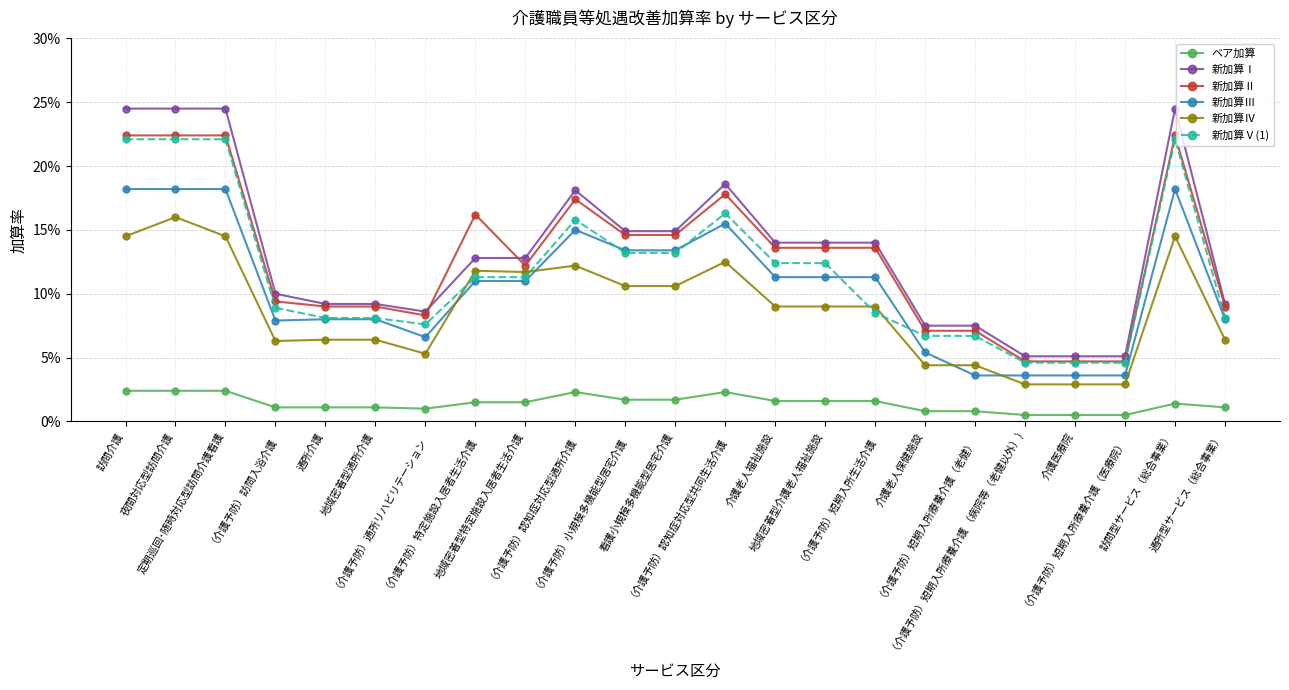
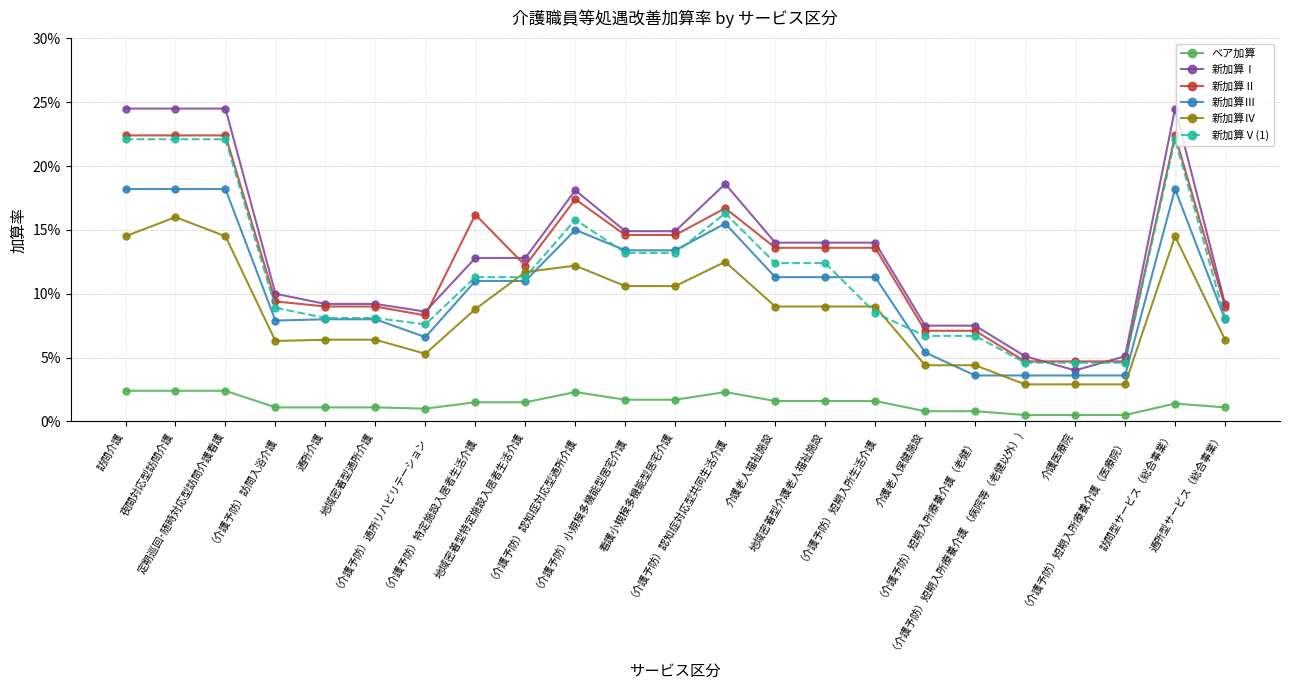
  {
    "ベア加算": {
      "訪問介護": "2.4%",
      "夜間対応型訪問介護": "2.4%",
      "定期巡回･随時対応型訪問介護看護": "2.4%",
      "（介護予防）訪問入浴介護": "1.1%",
      "通所介護": "1.1%",
      "地域密着型通所介護": "1.1%",
      "（介護予防）通所リハビリテーション": "1.0%",
      "（介護予防）特定施設入居者生活介護": "1.5%",
      "地域密着型特定施設入居者生活介護": "1.5%",
      "（介護予防）認知症対応型通所介護": "2.3%",
      "（介護予防）小規模多機能型居宅介護": "1.7%",
      "看護小規模多機能型居宅介護": "1.7%",
      "（介護予防）認知症対応型共同生活介護": "2.3%",
      "介護老人福祉施設": "1.6%",
      "地域密着型介護老人福祉施設": "1.6%",
      "（介護予防）短期入所生活介護": "1.6%",
      "介護老人保健施設": "0.8%",
      "（介護予防）短期入所療養介護（老健）": "0.8%",
      "（介護予防）短期入所療養介護 （病院等（老健以外）)": "0.5%",
      "介護医療院": "0.5%",
      "（介護予防）短期入所療養介護（医療院）": "0.5%",
      "訪問型サービス（総合事業）": "1.4%",
      "通所型サービス（総合事業）": "1.1%"
    },
    "新加算Ⅰ": {
      "訪問介護": "24.5%",
      "夜間対応型訪問介護": "24.5%",
      "定期巡回･随時対応型訪問介護看護": "24.5%",
      "（介護予防）訪問入浴介護": "10.0%",
      "通所介護": "9.2%",
      "地域密着型通所介護": "9.2%",
      "（介護予防）通所リハビリテーション": "8.6%",
      "（介護予防）特定施設入居者生活介護": "12.8%",
      "地域密着型特定施設入居者生活介護": "12.8%",
      "（介護予防）認知症対応型通所介護": "18.1%",
      "（介護予防）小規模多機能型居宅介護": "14.9%",
      "看護小規模多機能型居宅介護": "14.9%",
      "（介護予防）認知症対応型共同生活介護": "18.6%",
      "介護老人福祉施設": "14.0%",
      "地域密着型介護老人福祉施設": "14.0%",
      "（介護予防）短期入所生活介護": "14.0%",
      "介護老人保健施設": "7.5%",
      "（介護予防）短期入所療養介護（老健）": "7.5%",
      "（介護予防）短期入所療養介護 （病院等（老健以外）)": "5.1%",
-     "介護医療院": "5.1%",
+     "介護医療院": "4.0%",
      "（介護予防）短期入所療養介護（医療院）": "5.1%",
      "訪問型サービス（総合事業）": "24.5%",
      "通所型サービス（総合事業）": "9.2%"
    },
    "新加算Ⅱ": {
      "訪問介護": "22.4%",
      "夜間対応型訪問介護": "22.4%",
      "定期巡回･随時対応型訪問介護看護": "22.4%",
      "（介護予防）訪問入浴介護": "9.4%",
      "通所介護": "9.0%",
      "地域密着型通所介護": "9.0%",
      "（介護予防）通所リハビリテーション": "8.3%",
      "（介護予防）特定施設入居者生活介護": "16.2%",
      "地域密着型特定施設入居者生活介護": "12.2%",
      "（介護予防）認知症対応型通所介護": "17.4%",
      "（介護予防）小規模多機能型居宅介護": "14.6%",
      "看護小規模多機能型居宅介護": "14.6%",
-     "（介護予防）認知症対応型共同生活介護": "17.8%",
+     "（介護予防）認知症対応型共同生活介護": "16.7%",
      "介護老人福祉施設": "13.6%",
      "地域密着型介護老人福祉施設": "13.6%",
      "（介護予防）短期入所生活介護": "13.6%",
      "介護老人保健施設": "7.1%",
      "（介護予防）短期入所療養介護（老健）": "7.1%",
      "訪問型サービス（総合事業）": "22.4%",
      "通所型サービス（総合事業）": "9.0%"
    },
    "新加算Ⅲ": {
      "訪問介護": "18.2%",
      "夜間対応型訪問介護": "18.2%",
      "定期巡回･随時対応型訪問介護看護": "18.2%",
      "（介護予防）訪問入浴介護": "7.9%",
      "（介護予防）通所リハビリテーション": "6.6%",
      "（介護予防）特定施設入居者生活介護": "11.0%",
      "地域密着型特定施設入居者生活介護": "11.0%",
      "（介護予防）認知症対応型通所介護": "15.0%",
      "（介護予防）小規模多機能型居宅介護": "13.4%",
      "看護小規模多機能型居宅介護": "13.4%",
      "（介護予防）認知症対応型共同生活介護": "15.5%",
      "介護老人福祉施設": "11.3%",
      "地域密着型介護老人福祉施設": "11.3%",
      "（介護予防）短期入所生活介護": "11.3%",
      "介護老人保健施設": "5.4%",
      "（介護予防）短期入所療養介護（老健）": "3.6%",
      "（介護予防）短期入所療養介護 （病院等（老健以外）)": "3.6%",
      "介護医療院": "3.6%",
      "（介護予防）短期入所療養介護（医療院）": "3.6%",
      "訪問型サービス（総合事業）": "18.2%"
    },
    "新加算Ⅳ": {
      "訪問介護": "14.5%",
      "夜間対応型訪問介護": "16.0%",
      "定期巡回･随時対応型訪問介護看護": "14.5%",
      "（介護予防）訪問入浴介護": "6.3%",
      "通所介護": "6.4%",
      "地域密着型通所介護": "6.4%",
      "（介護予防）通所リハビリテーション": "5.3%",
-     "（介護予防）特定施設入居者生活介護": "11.8%",
+     "（介護予防）特定施設入居者生活介護": "8.8%",
      "地域密着型特定施設入居者生活介護": "11.7%",
      "（介護予防）認知症対応型通所介護": "12.2%",
      "（介護予防）小規模多機能型居宅介護": "10.6%",
      "看護小規模多機能型居宅介護": "10.6%",
      "（介護予防）認知症対応型共同生活介護": "12.5%",
      "介護老人福祉施設": "9.0%",
      "地域密着型介護老人福祉施設": "9.0%",
      "（介護予防）短期入所生活介護": "9.0%",
      "介護老人保健施設": "4.4%",
      "（介護予防）短期入所療養介護（老健）": "4.4%",
      "（介護予防）短期入所療養介護 （病院等（老健以外）)": "2.9%",
      "介護医療院": "2.9%",
      "（介護予防）短期入所療養介護（医療院）": "2.9%",
      "訪問型サービス（総合事業）": "14.5%",
      "通所型サービス（総合事業）": "6.4%"
    },
    "新加算Ⅴ(1)": {
      "訪問介護": "22.1%",
      "夜間対応型訪問介護": "22.1%",
      "定期巡回･随時対応型訪問介護看護": "22.1%",
      "（介護予防）訪問入浴介護": "8.9%",
      "（介護予防）通所リハビリテーション": "7.6%",
      "（介護予防）特定施設入居者生活介護": "11.3%",
      "地域密着型特定施設入居者生活介護": "11.3%",
      "（介護予防）認知症対応型通所介護": "15.8%",
      "（介護予防）小規模多機能型居宅介護": "13.2%",
      "看護小規模多機能型居宅介護": "13.2%",
      "（介護予防）認知症対応型共同生活介護": "16.3%",
      "介護老人福祉施設": "12.4%",
      "地域密着型介護老人福祉施設": "12.4%",
      "（介護予防）短期入所生活介護": "8.5%",
      "介護老人保健施設": "6.7%",
      "（介護予防）短期入所療養介護（老健）": "6.7%",
      "訪問型サービス（総合事業）": "22.1%"
    }
  }
